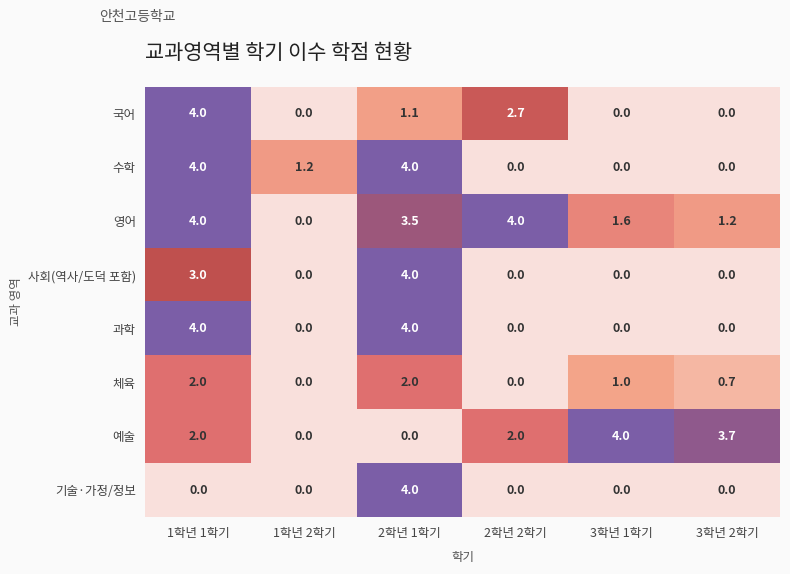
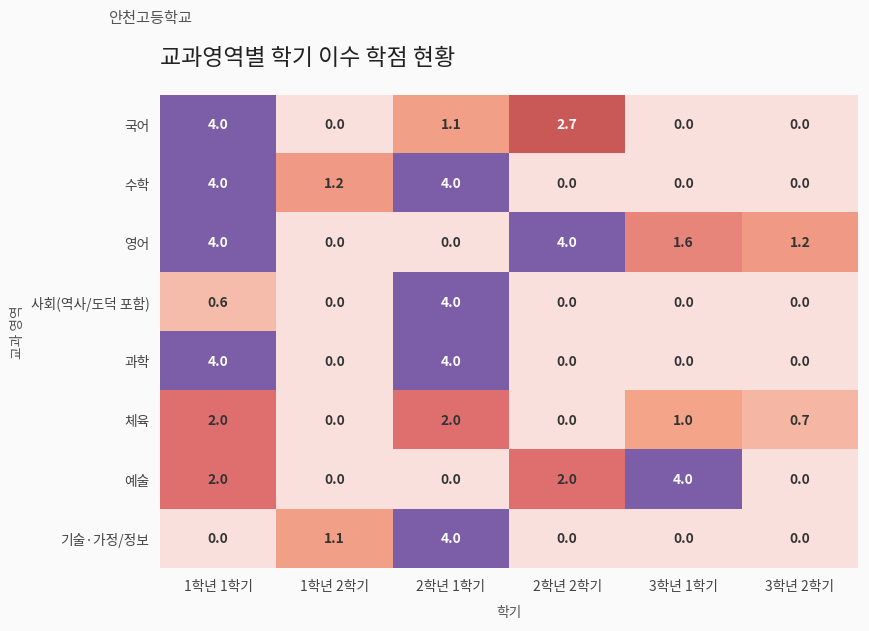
  {
    "국어": {
      "1학년 1학기": 4.0,
      "1학년 2학기": 0.0,
      "2학년 1학기": 1.1,
      "2학년 2학기": 2.7,
      "3학년 1학기": 0.0,
      "3학년 2학기": 0.0
    },
    "수학": {
      "1학년 1학기": 4.0,
      "1학년 2학기": 1.2,
      "2학년 1학기": 4.0,
      "2학년 2학기": 0.0,
      "3학년 1학기": 0.0,
      "3학년 2학기": 0.0
    },
    "영어": {
      "1학년 1학기": 4.0,
      "1학년 2학기": 0.0,
-     "2학년 1학기": 3.5,
+     "2학년 1학기": 0.0,
      "2학년 2학기": 4.0,
      "3학년 1학기": 1.6,
      "3학년 2학기": 1.2
    },
    "사회(역사/도덕 포함)": {
-     "1학년 1학기": 3.0,
+     "1학년 1학기": 0.6,
      "1학년 2학기": 0.0,
      "2학년 1학기": 4.0,
      "2학년 2학기": 0.0,
      "3학년 1학기": 0.0,
      "3학년 2학기": 0.0
    },
    "과학": {
      "1학년 1학기": 4.0,
      "1학년 2학기": 0.0,
      "2학년 1학기": 4.0,
      "2학년 2학기": 0.0,
      "3학년 1학기": 0.0,
      "3학년 2학기": 0.0
    },
    "체육": {
      "1학년 1학기": 2.0,
      "1학년 2학기": 0.0,
      "2학년 1학기": 2.0,
      "2학년 2학기": 0.0,
      "3학년 1학기": 1.0,
      "3학년 2학기": 0.7
    },
    "예술": {
      "1학년 1학기": 2.0,
      "1학년 2학기": 0.0,
      "2학년 1학기": 0.0,
      "2학년 2학기": 2.0,
      "3학년 1학기": 4.0,
-     "3학년 2학기": 3.7
+     "3학년 2학기": 0.0
    },
    "기술·가정/정보": {
      "1학년 1학기": 0.0,
-     "1학년 2학기": 0.0,
+     "1학년 2학기": 1.1,
      "2학년 1학기": 4.0,
      "2학년 2학기": 0.0,
      "3학년 1학기": 0.0,
      "3학년 2학기": 0.0
    }
  }
